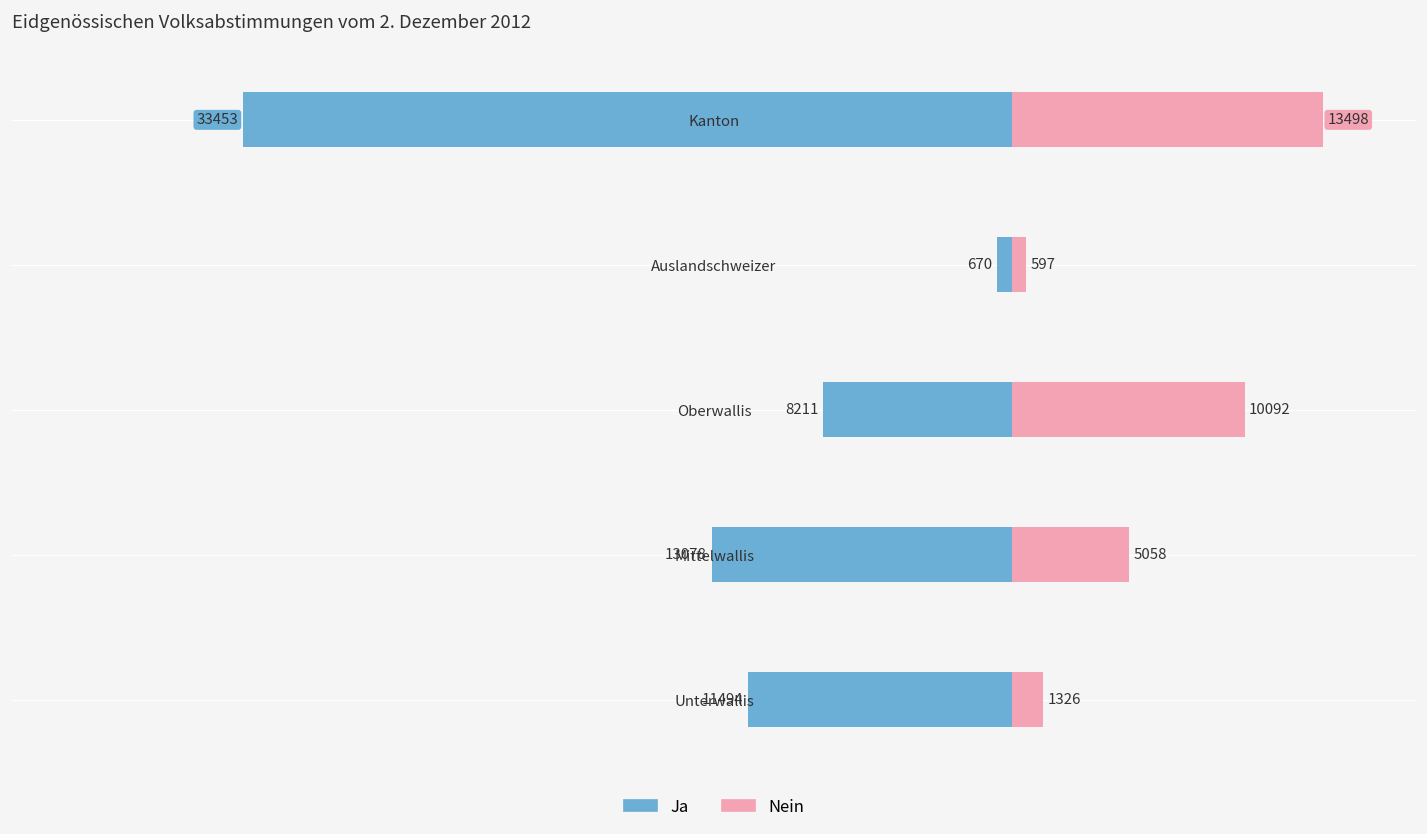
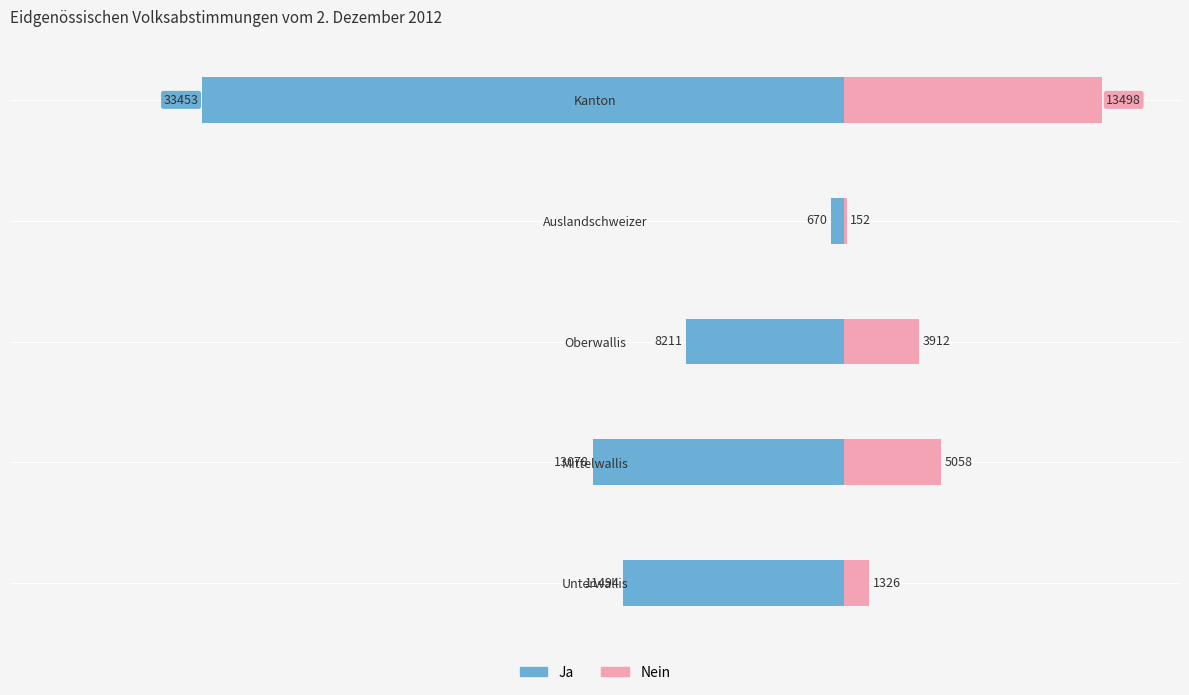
  {
    "Nein": {
-     "Auslandschweizer": 597,
-     "Oberwallis": 10092
+     "Auslandschweizer": 152,
+     "Oberwallis": 3912
    }
  }
